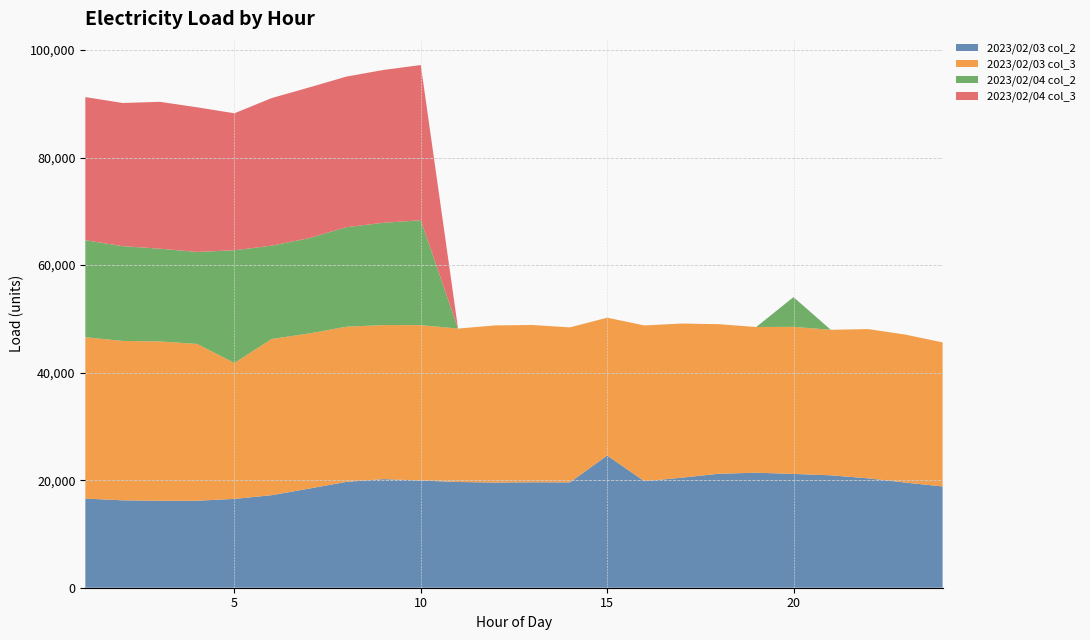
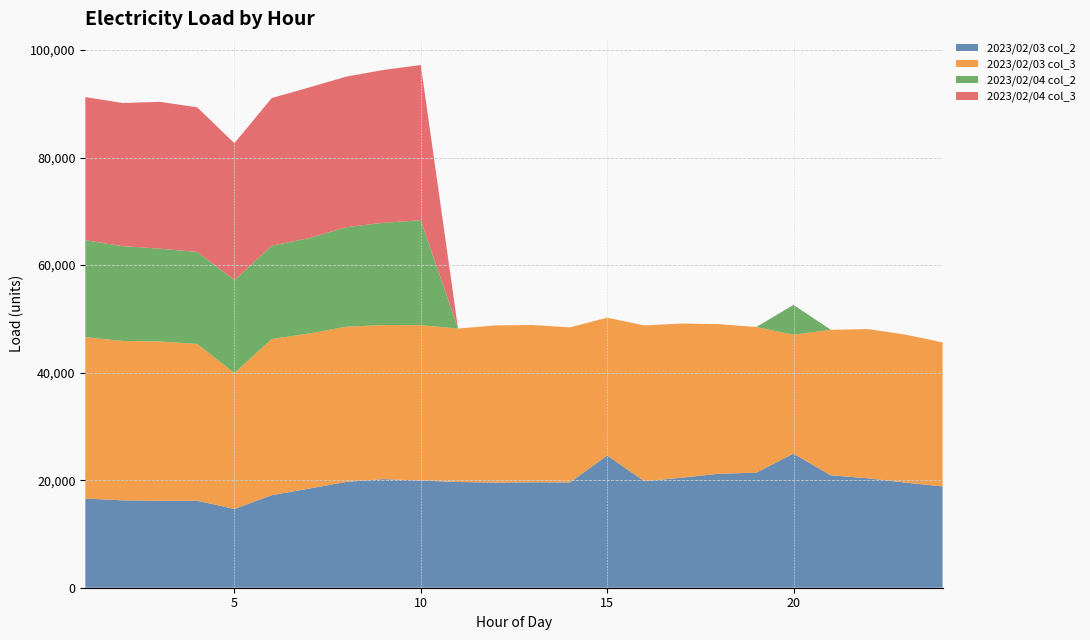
  {
    "2023/02/03 col_2": {
-     "5": "17,000",
+     "5": "15,000",
      "10": "20,000",
      "15": "25,000",
-     "20": "21,000"
+     "20": "25,000"
    },
    "2023/02/03 col_3": {
      "5": "25,000",
      "10": "29,000",
-     "20": "27,000"
+     "20": "22,000"
    },
    "2023/02/04 col_2": {
-     "5": "21,000",
+     "5": "17,000",
      "10": "20,000"
    },
    "2023/02/04 col_3": {
      "5": "25,000",
      "10": "29,000"
    }
  }
